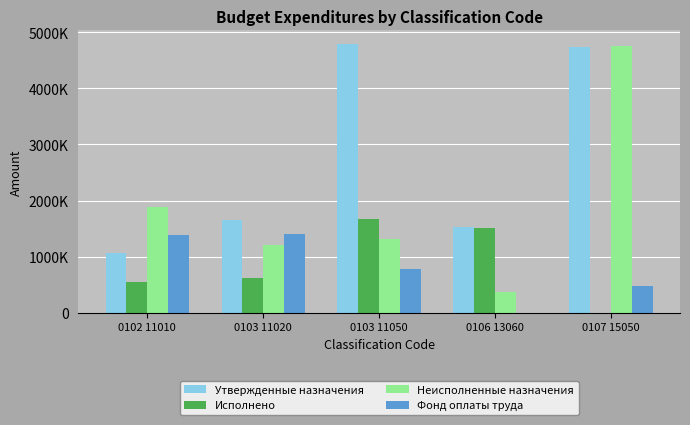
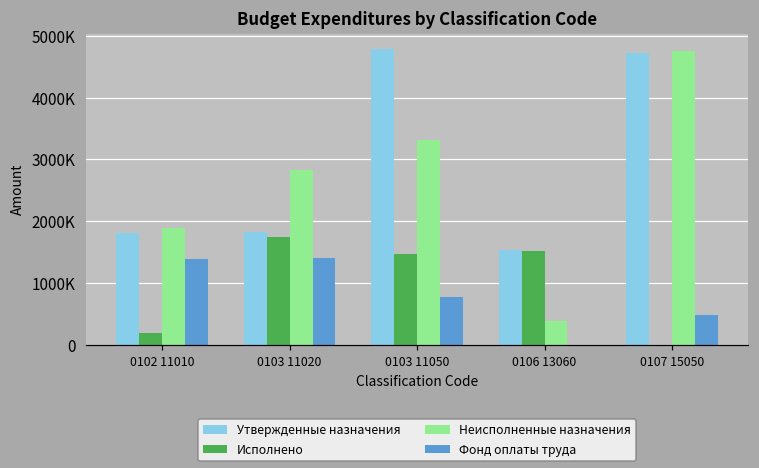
  {
    "Утвержденные назначения": {
-     "0102 11010": 1100000,
-     "0103 11020": 1700000,
+     "0102 11010": 1800000,
+     "0103 11020": 1800000,
      "0103 11050": 4800000,
      "0106 13060": 1500000,
      "0107 15050": 4700000
    },
    "Исполнено": {
-     "0102 11010": 600000,
-     "0103 11020": 600000,
-     "0103 11050": 1700000,
+     "0102 11010": 200000,
+     "0103 11020": 1700000,
+     "0103 11050": 1500000,
      "0106 13060": 1500000,
      "0107 15050": 0
    },
    "Неисполненные назначения": {
      "0102 11010": 1900000,
-     "0103 11020": 1200000,
-     "0103 11050": 1300000,
+     "0103 11020": 2800000,
+     "0103 11050": 3300000,
      "0106 13060": 400000,
      "0107 15050": 4700000
    },
    "Фонд оплаты труда": {
      "0102 11010": 1400000,
      "0103 11020": 1400000,
      "0103 11050": 800000,
      "0106 13060": 0,
      "0107 15050": 500000
    }
  }
